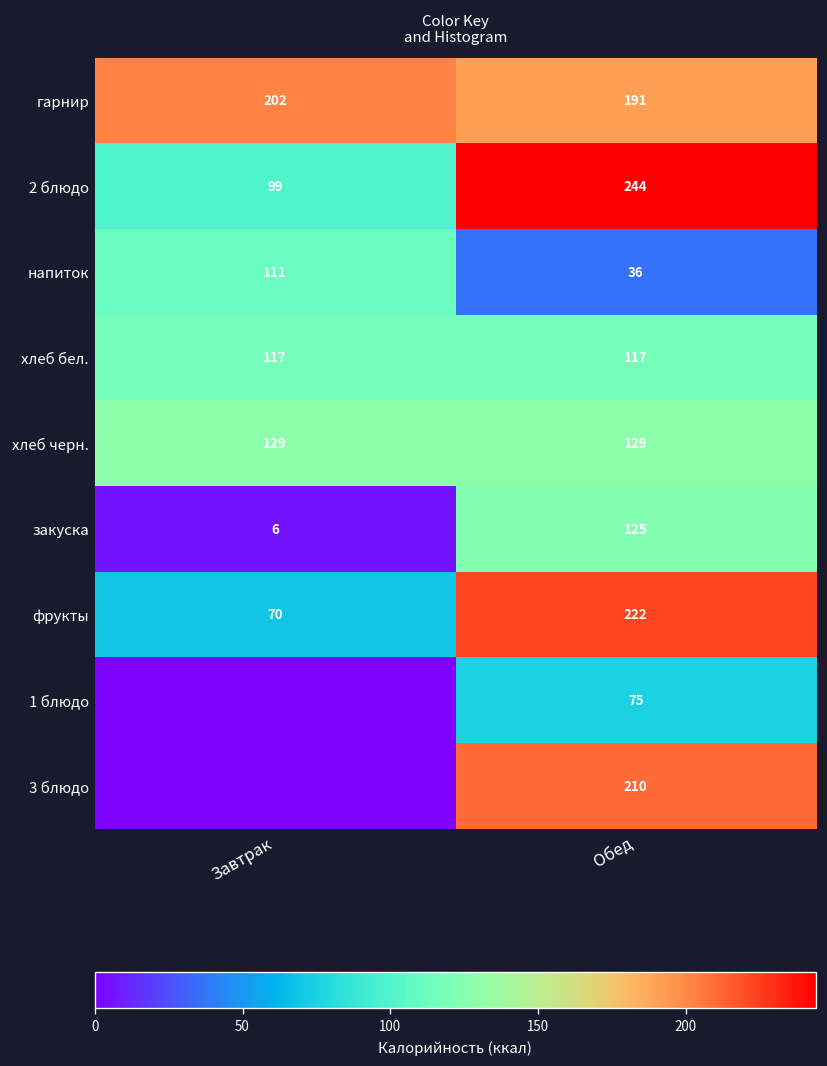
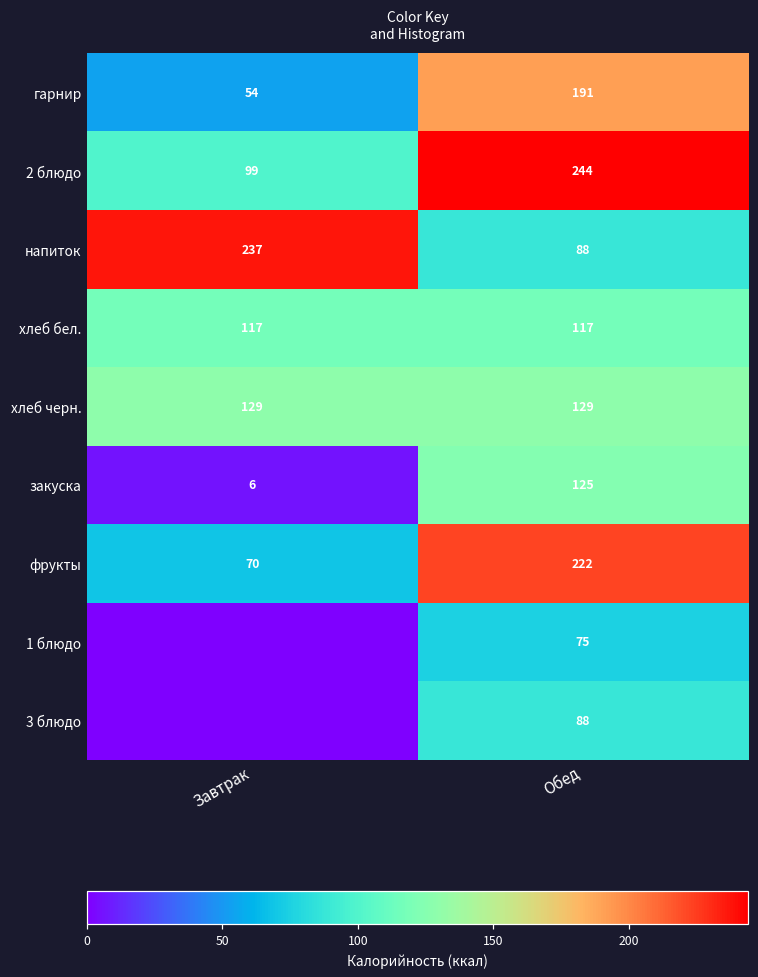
  {
    "гарнир": {
-     "Завтрак": 202,
+     "Завтрак": 54,
      "Обед": 191
    },
    "2 блюдо": {
      "Завтрак": 99,
      "Обед": 244
    },
    "напиток": {
-     "Завтрак": 111,
-     "Обед": 36
+     "Завтрак": 237,
+     "Обед": 88
    },
    "хлеб бел.": {
      "Завтрак": 117,
      "Обед": 117
    },
    "хлеб черн.": {
      "Завтрак": 129,
      "Обед": 129
    },
    "закуска": {
      "Завтрак": 6,
      "Обед": 125
    },
    "фрукты": {
      "Завтрак": 70,
      "Обед": 222
    },
    "1 блюдо": {
      "Обед": 75
    },
    "3 блюдо": {
-     "Обед": 210
+     "Обед": 88
    }
  }
